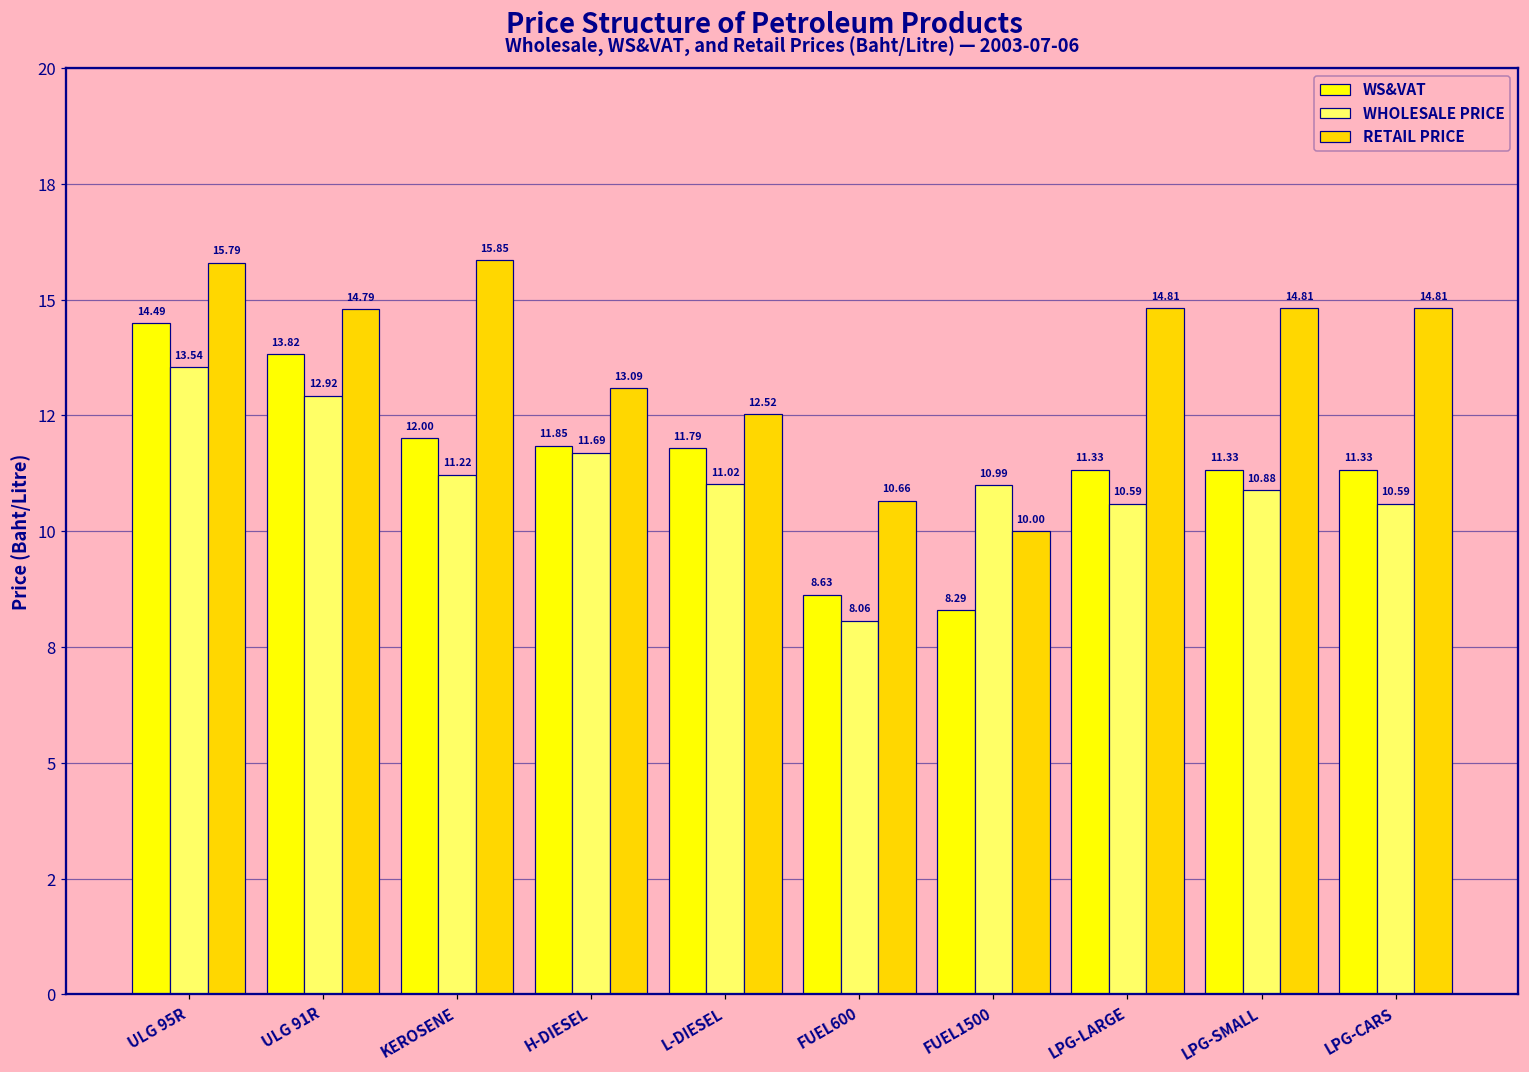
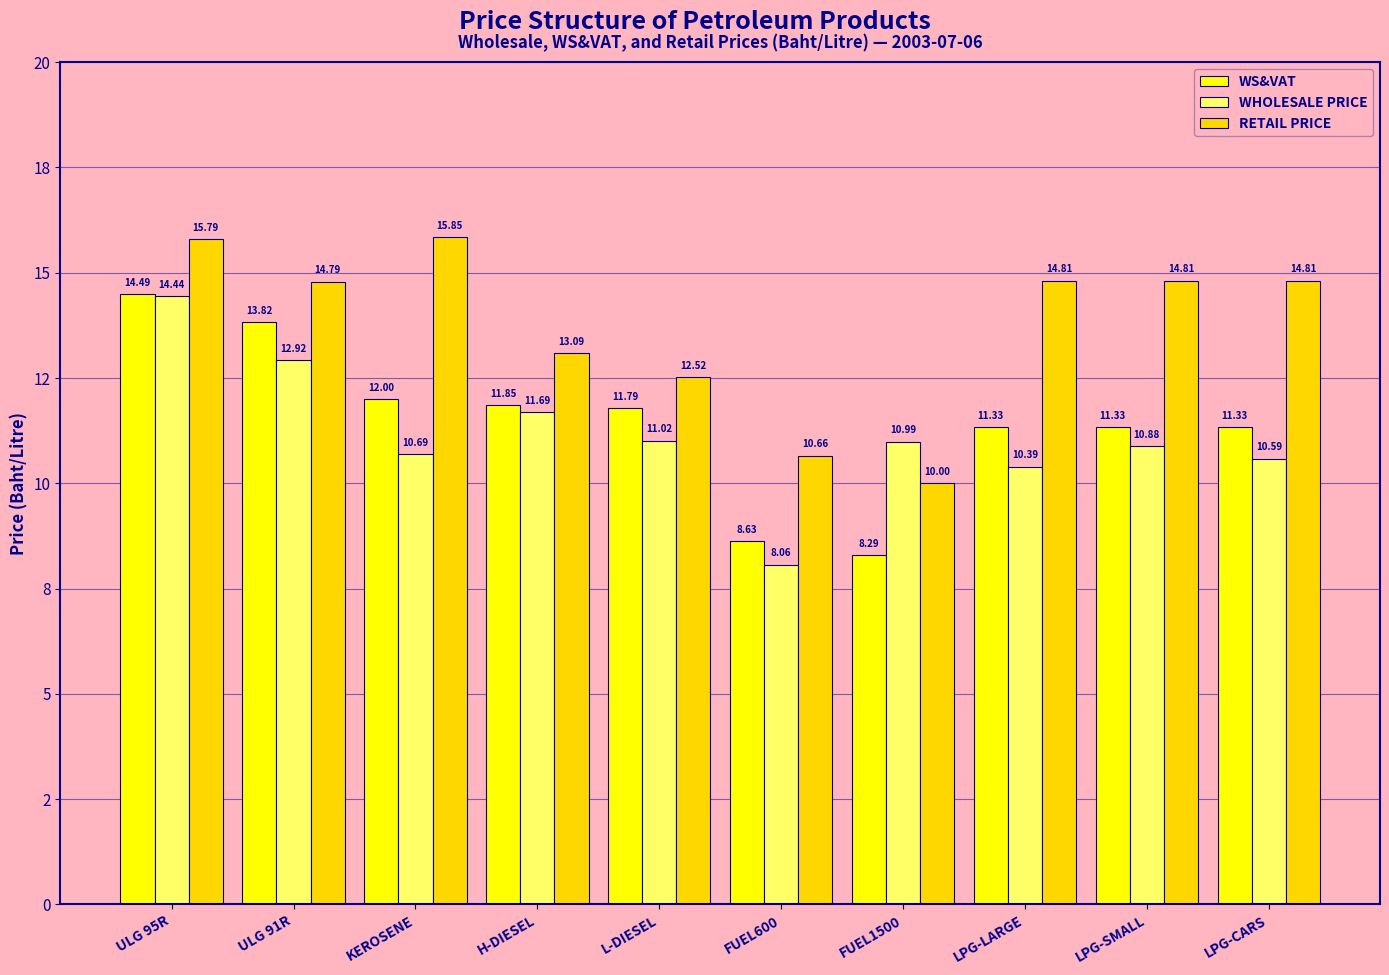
  {
    "WHOLESALE PRICE": {
-     "ULG 95R": 13.54,
+     "ULG 95R": 14.44,
      "ULG 91R": 12.92,
-     "KEROSENE": 11.22,
+     "KEROSENE": 10.69,
      "H-DIESEL": 11.69,
      "L-DIESEL": 11.02,
      "FUEL600": 8.06,
      "FUEL1500": 10.99,
-     "LPG-LARGE": 10.59,
+     "LPG-LARGE": 10.39,
      "LPG-SMALL": 10.88,
      "LPG-CARS": 10.59
    }
  }
